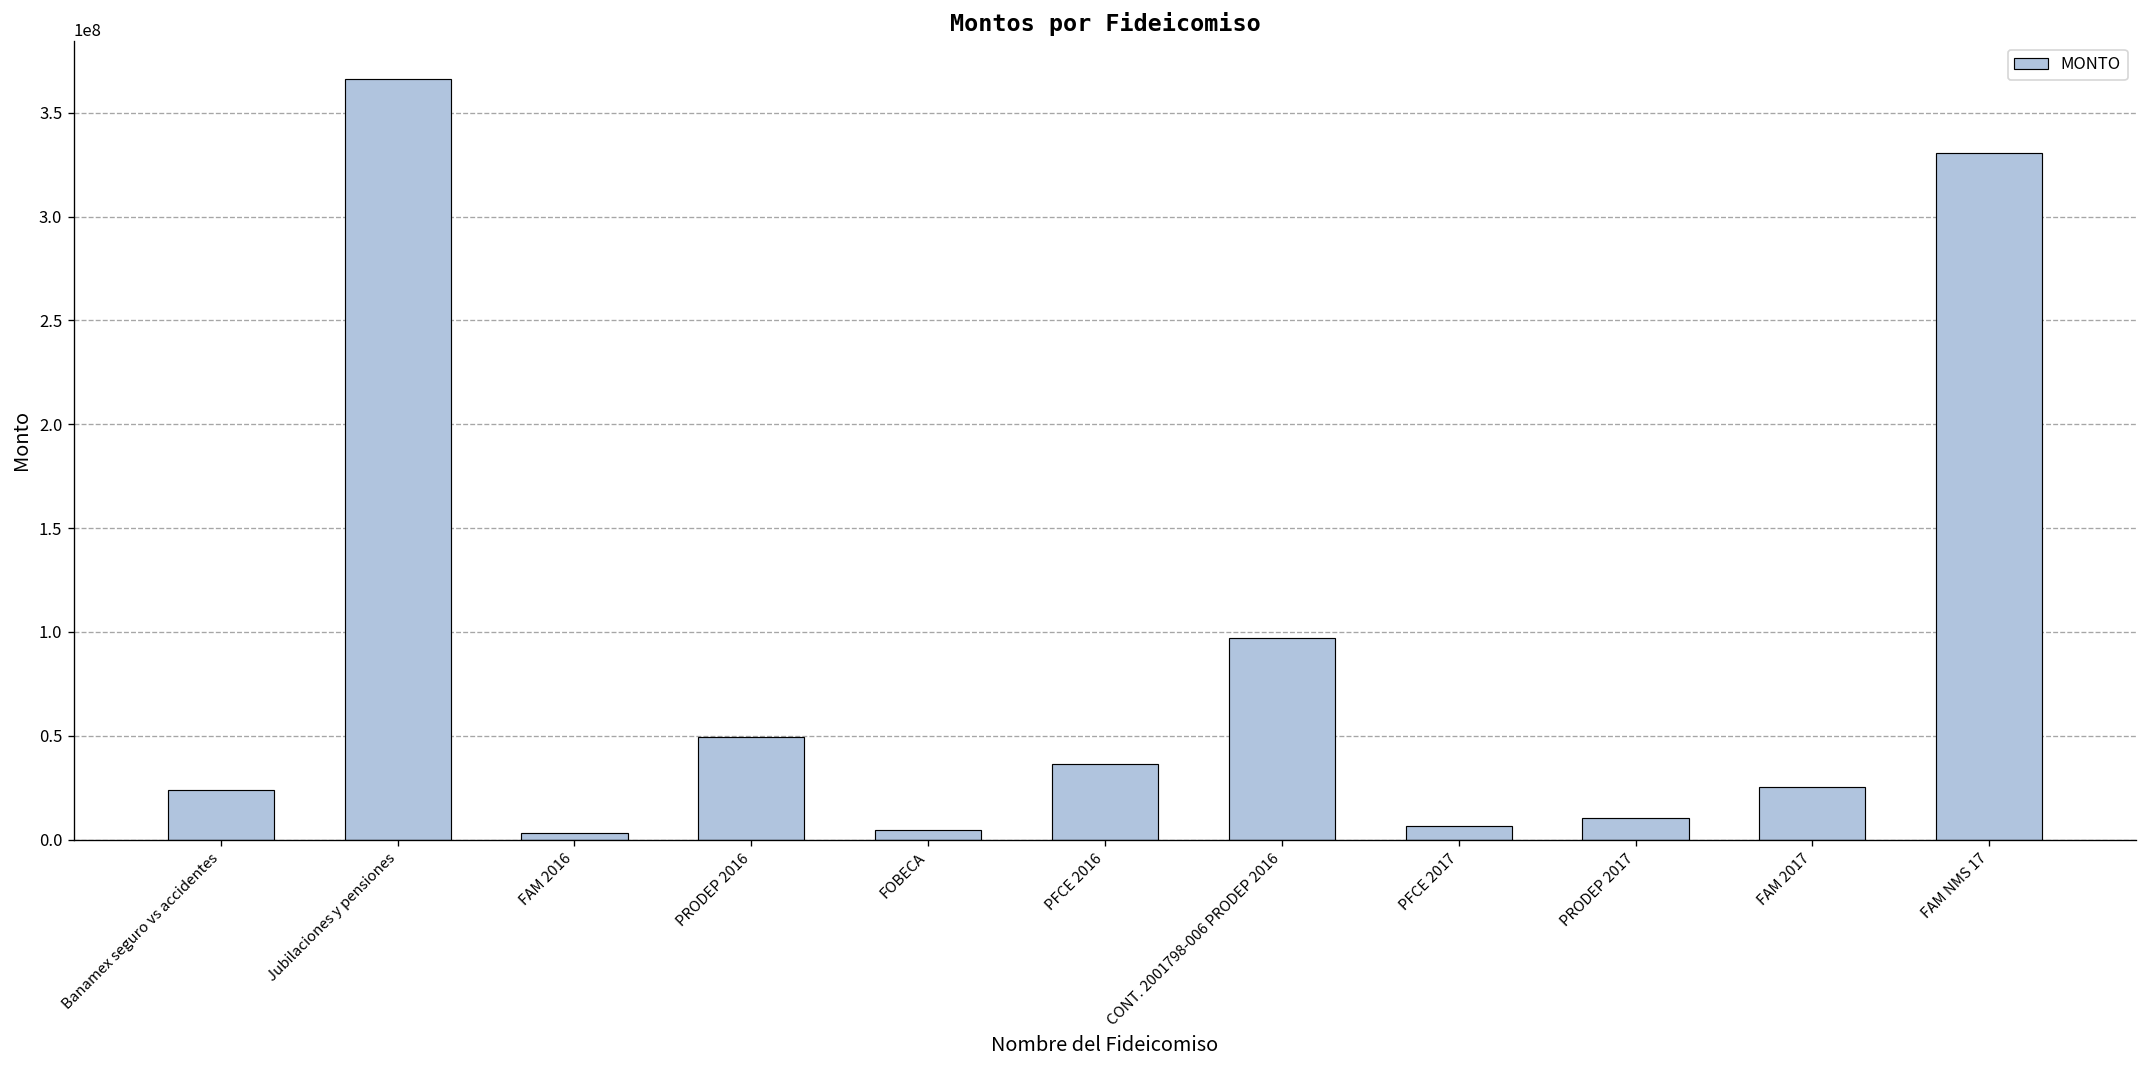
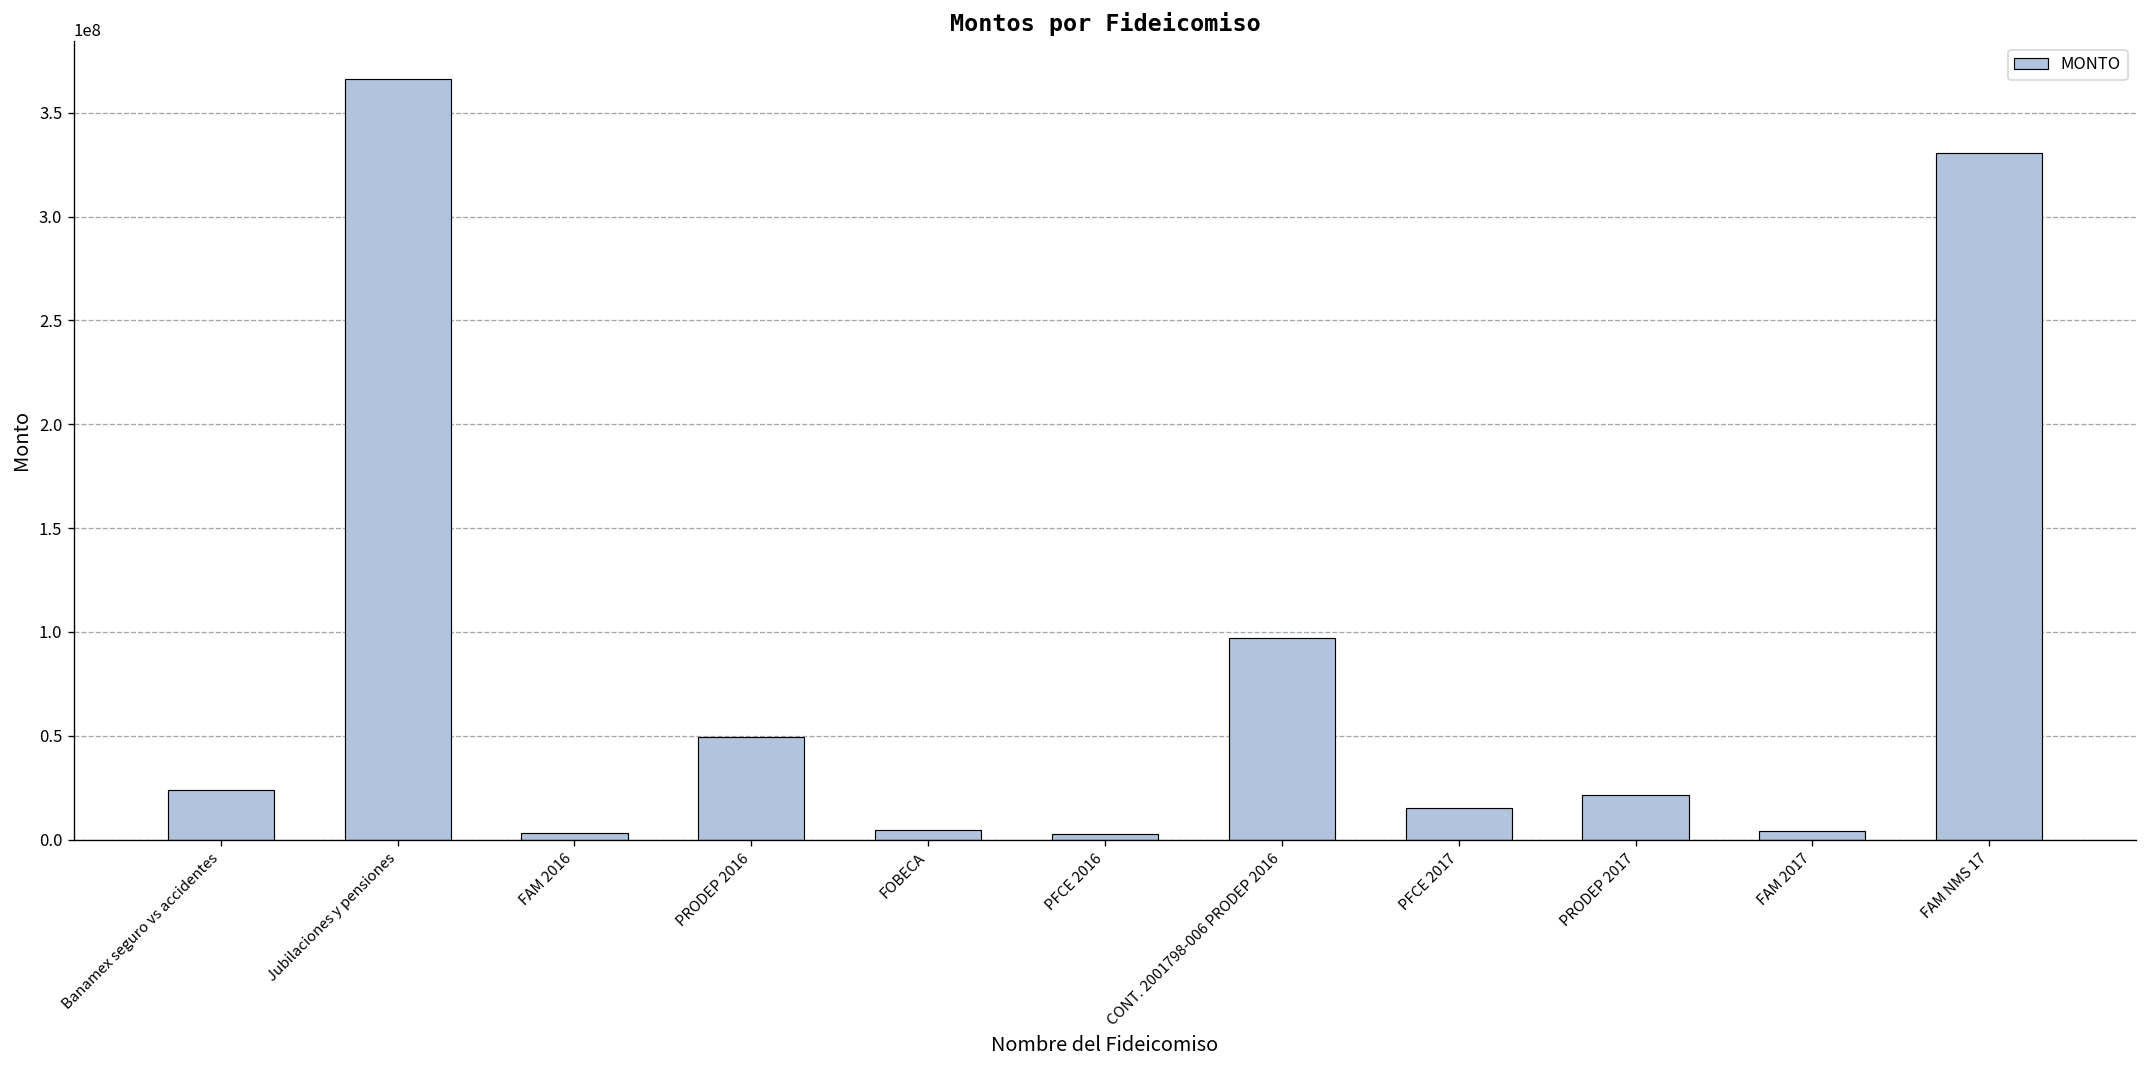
  {
    "Banamex seguro vs accidentes": 24000000,
    "Jubilaciones y pensiones": 366000000,
    "FAM 2016": 3000000,
    "PRODEP 2016": 49000000,
    "FOBECA": 5000000,
-   "PFCE 2016": 36000000,
+   "PFCE 2016": 3000000,
    "CONT. 2001798-006 PRODEP 2016": 97000000,
-   "PFCE 2017": 7000000,
-   "PRODEP 2017": 10000000,
-   "FAM 2017": 25000000,
+   "PFCE 2017": 15000000,
+   "PRODEP 2017": 22000000,
+   "FAM 2017": 4000000,
    "FAM NMS 17": 330000000
  }
